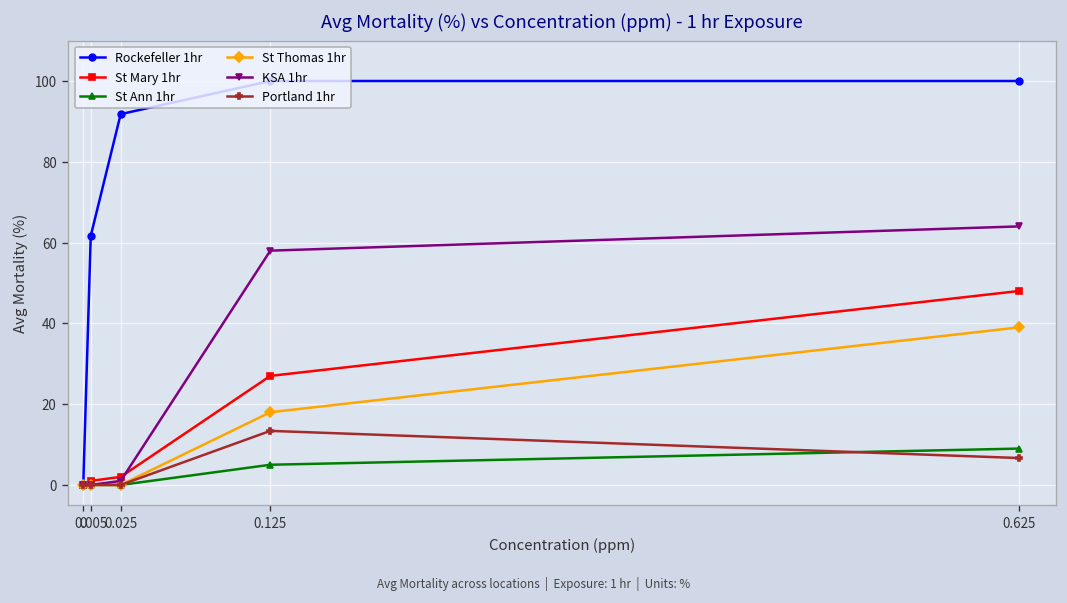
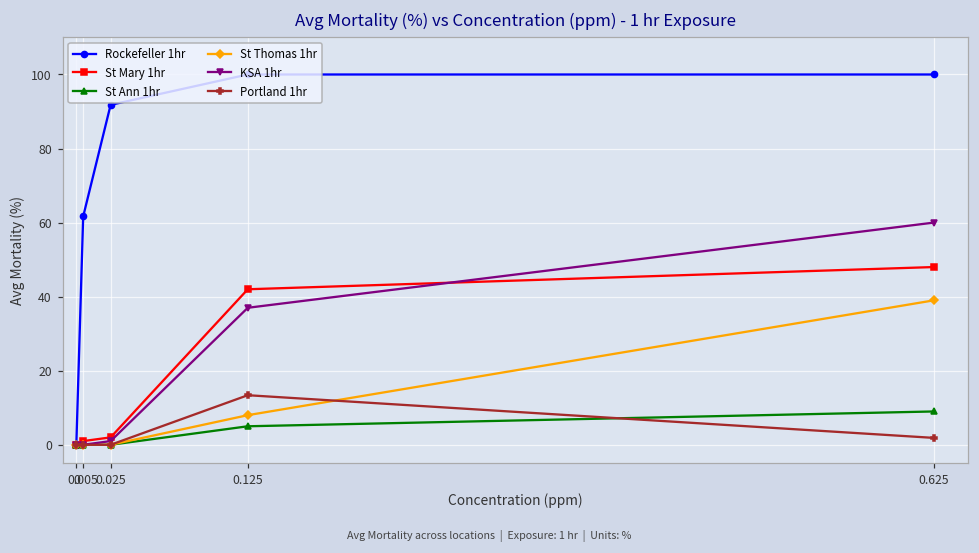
  {
    "Rockefeller 1hr": {
      "0.025": 92,
      "0.625": 100
    },
    "St Mary 1hr": {
      "0.025": 2,
-     "0.125": 27,
+     "0.125": 42,
      "0.625": 48
    },
    "St Ann 1hr": {
      "0.125": 5,
      "0.625": 9
    },
    "St Thomas 1hr": {
-     "0.125": 18,
+     "0.125": 8,
      "0.625": 39
    },
    "KSA 1hr": {
      "0.025": 1,
-     "0.125": 58,
-     "0.625": 64
+     "0.125": 37,
+     "0.625": 60
    },
    "Portland 1hr": {
      "0.125": 13,
-     "0.625": 7
+     "0.625": 2
    }
  }
